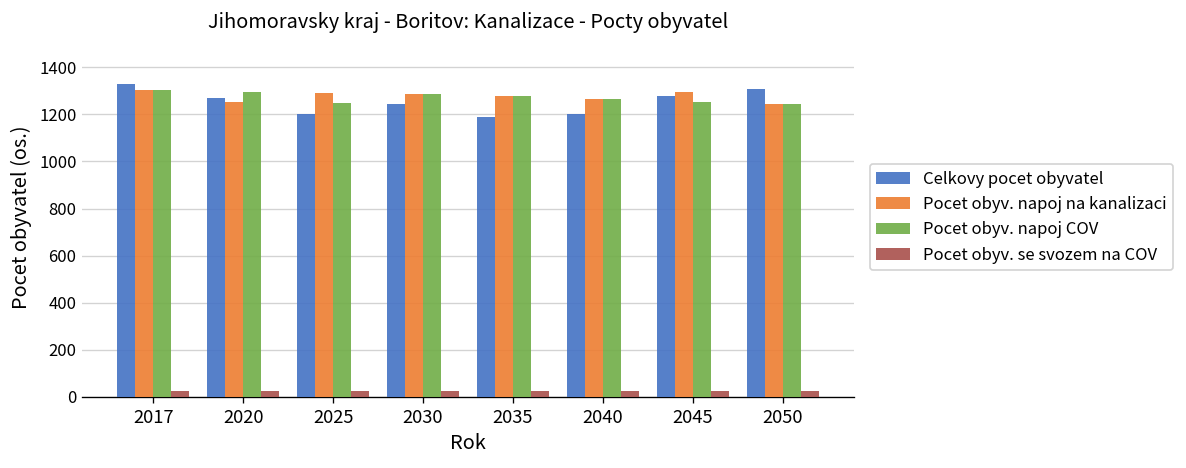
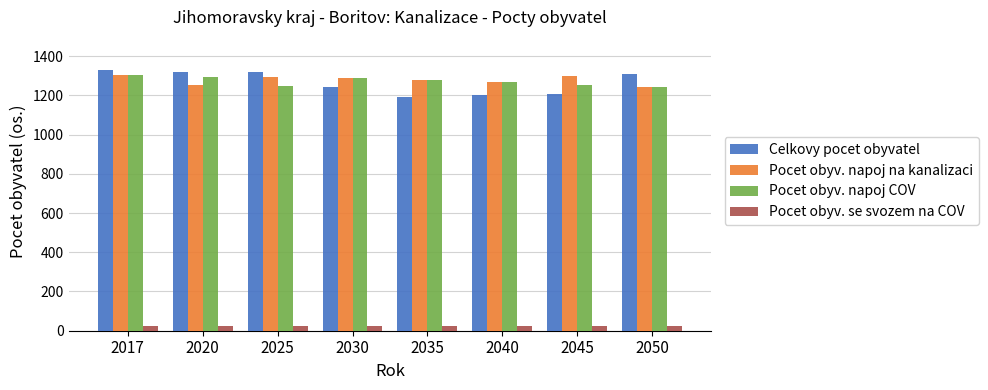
  {
    "Celkovy pocet obyvatel": {
      "2017": 1330,
-     "2020": 1270,
-     "2025": 1200,
+     "2020": 1320,
+     "2025": 1320,
      "2030": 1240,
      "2035": 1190,
      "2040": 1200,
-     "2045": 1280,
+     "2045": 1210,
      "2050": 1310
    },
    "Pocet obyv. napoj na kanalizaci": {
      "2017": 1300,
      "2020": 1250,
      "2025": 1290,
      "2030": 1290,
      "2035": 1280,
      "2040": 1270,
      "2045": 1300,
      "2050": 1240
    },
    "Pocet obyv. napoj COV": {
      "2017": 1300,
      "2020": 1290,
      "2025": 1250,
      "2030": 1290,
      "2035": 1280,
      "2040": 1270,
      "2045": 1250,
      "2050": 1240
    },
    "Pocet obyv. se svozem na COV": {
      "2017": 30,
      "2020": 30,
      "2025": 30,
      "2030": 30,
      "2035": 30,
      "2040": 30,
      "2045": 30,
      "2050": 30
    }
  }
